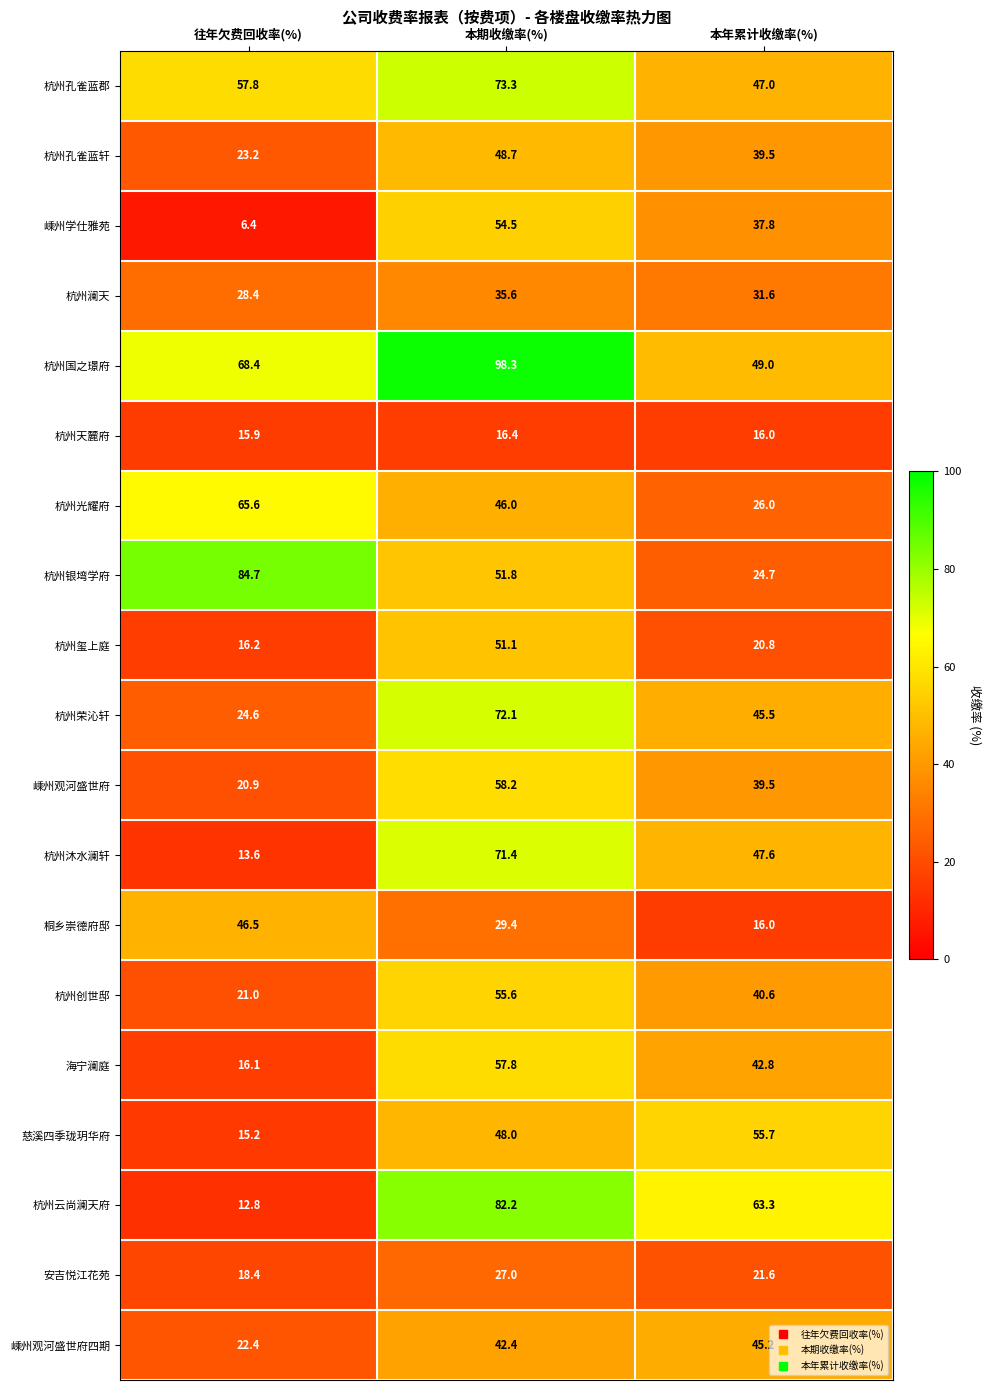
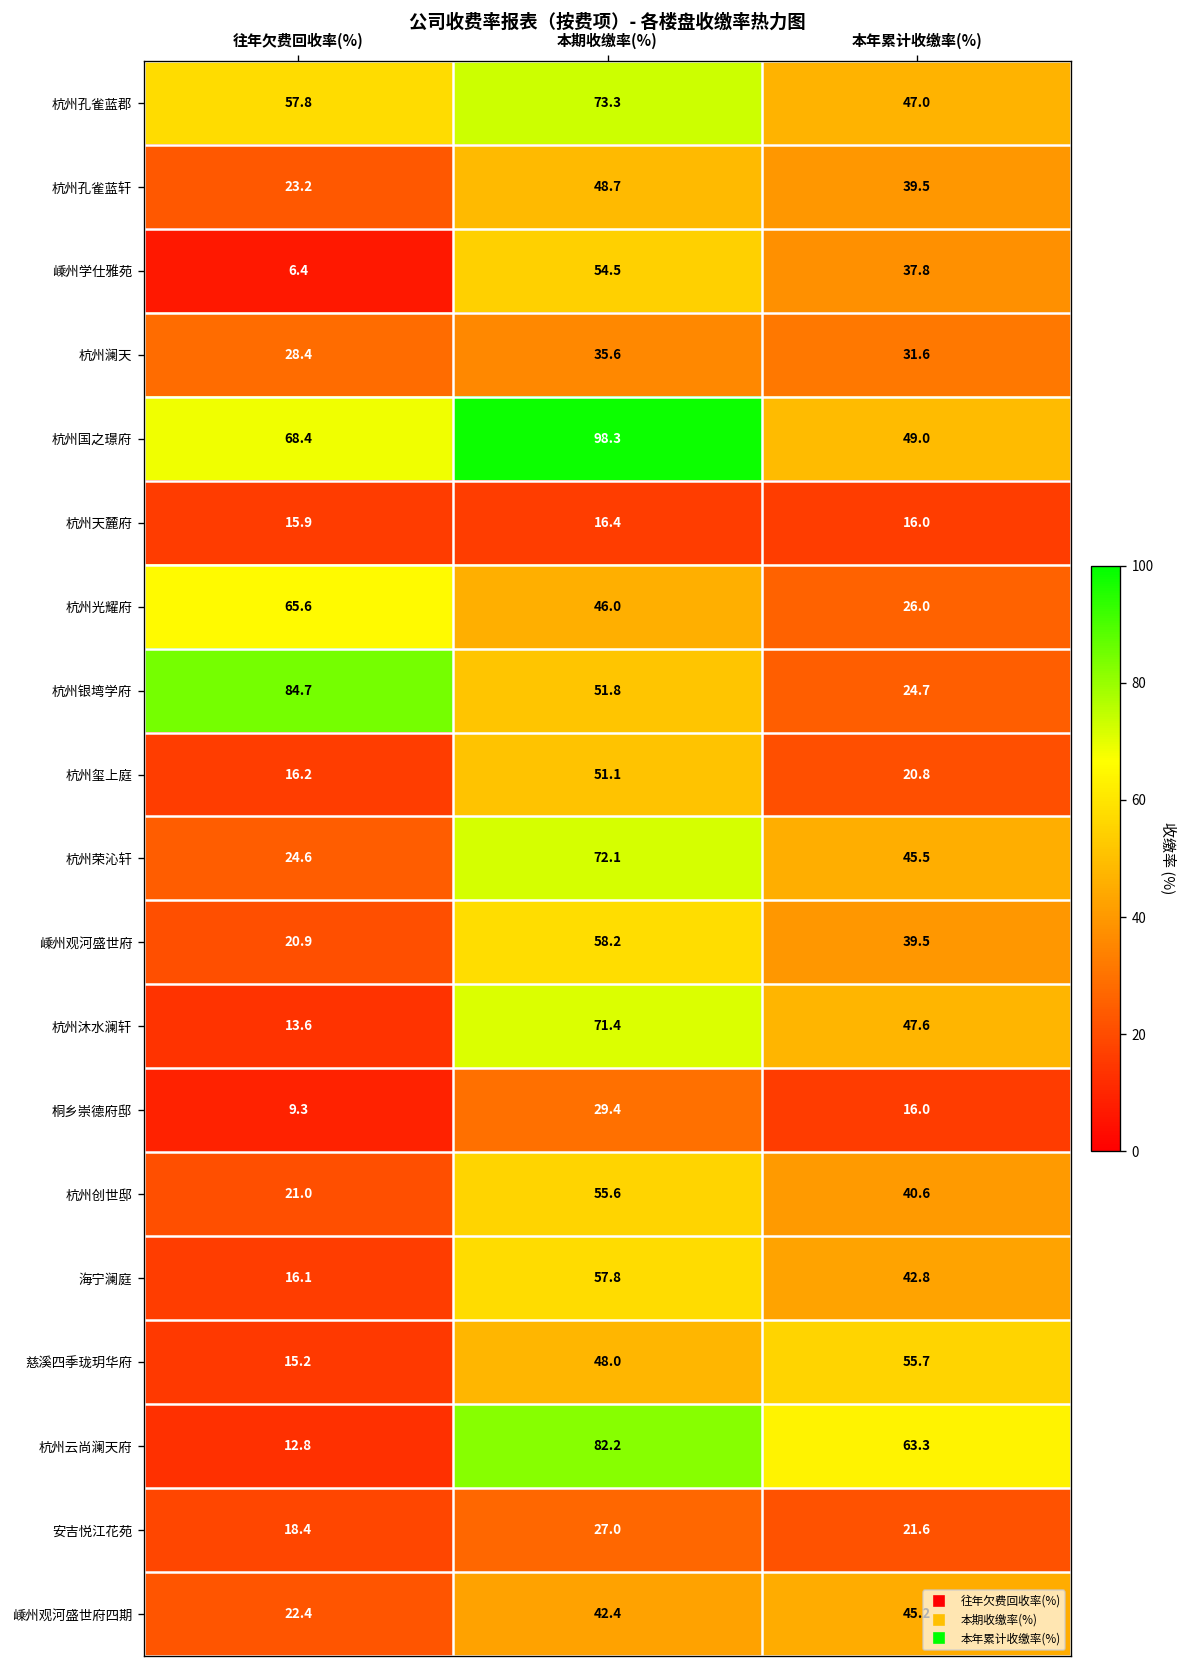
  {
    "杭州孔雀蓝郡": {
      "往年欠费回收率(%)": 57.8,
      "本期收缴率(%)": 73.3,
      "本年累计收缴率(%)": 47.0
    },
    "杭州孔雀蓝轩": {
      "往年欠费回收率(%)": 23.2,
      "本期收缴率(%)": 48.7,
      "本年累计收缴率(%)": 39.5
    },
    "嵊州学仕雅苑": {
      "往年欠费回收率(%)": 6.4,
      "本期收缴率(%)": 54.5,
      "本年累计收缴率(%)": 37.8
    },
    "杭州澜天": {
      "往年欠费回收率(%)": 28.4,
      "本期收缴率(%)": 35.6,
      "本年累计收缴率(%)": 31.6
    },
    "杭州国之璟府": {
      "往年欠费回收率(%)": 68.4,
      "本期收缴率(%)": 98.3,
      "本年累计收缴率(%)": 49.0
    },
    "杭州天麓府": {
      "往年欠费回收率(%)": 15.9,
      "本期收缴率(%)": 16.4,
      "本年累计收缴率(%)": 16.0
    },
    "杭州光耀府": {
      "往年欠费回收率(%)": 65.6,
      "本期收缴率(%)": 46.0,
      "本年累计收缴率(%)": 26.0
    },
    "杭州银塆学府": {
      "往年欠费回收率(%)": 84.7,
      "本期收缴率(%)": 51.8,
      "本年累计收缴率(%)": 24.7
    },
    "杭州玺上庭": {
      "往年欠费回收率(%)": 16.2,
      "本期收缴率(%)": 51.1,
      "本年累计收缴率(%)": 20.8
    },
    "杭州荣沁轩": {
      "往年欠费回收率(%)": 24.6,
      "本期收缴率(%)": 72.1,
      "本年累计收缴率(%)": 45.5
    },
    "嵊州观河盛世府": {
      "往年欠费回收率(%)": 20.9,
      "本期收缴率(%)": 58.2,
      "本年累计收缴率(%)": 39.5
    },
    "杭州沐水澜轩": {
      "往年欠费回收率(%)": 13.6,
      "本期收缴率(%)": 71.4,
      "本年累计收缴率(%)": 47.6
    },
    "桐乡崇德府邸": {
-     "往年欠费回收率(%)": 46.5,
+     "往年欠费回收率(%)": 9.3,
      "本期收缴率(%)": 29.4,
      "本年累计收缴率(%)": 16.0
    },
    "杭州创世邸": {
      "往年欠费回收率(%)": 21.0,
      "本期收缴率(%)": 55.6,
      "本年累计收缴率(%)": 40.6
    },
    "海宁澜庭": {
      "往年欠费回收率(%)": 16.1,
      "本期收缴率(%)": 57.8,
      "本年累计收缴率(%)": 42.8
    },
    "慈溪四季珑玥华府": {
      "往年欠费回收率(%)": 15.2,
      "本期收缴率(%)": 48.0,
      "本年累计收缴率(%)": 55.7
    },
    "杭州云尚澜天府": {
      "往年欠费回收率(%)": 12.8,
      "本期收缴率(%)": 82.2,
      "本年累计收缴率(%)": 63.3
    },
    "安吉悦江花苑": {
      "往年欠费回收率(%)": 18.4,
      "本期收缴率(%)": 27.0,
      "本年累计收缴率(%)": 21.6
    },
    "嵊州观河盛世府四期": {
      "往年欠费回收率(%)": 22.4,
      "本期收缴率(%)": 42.4
    }
  }
